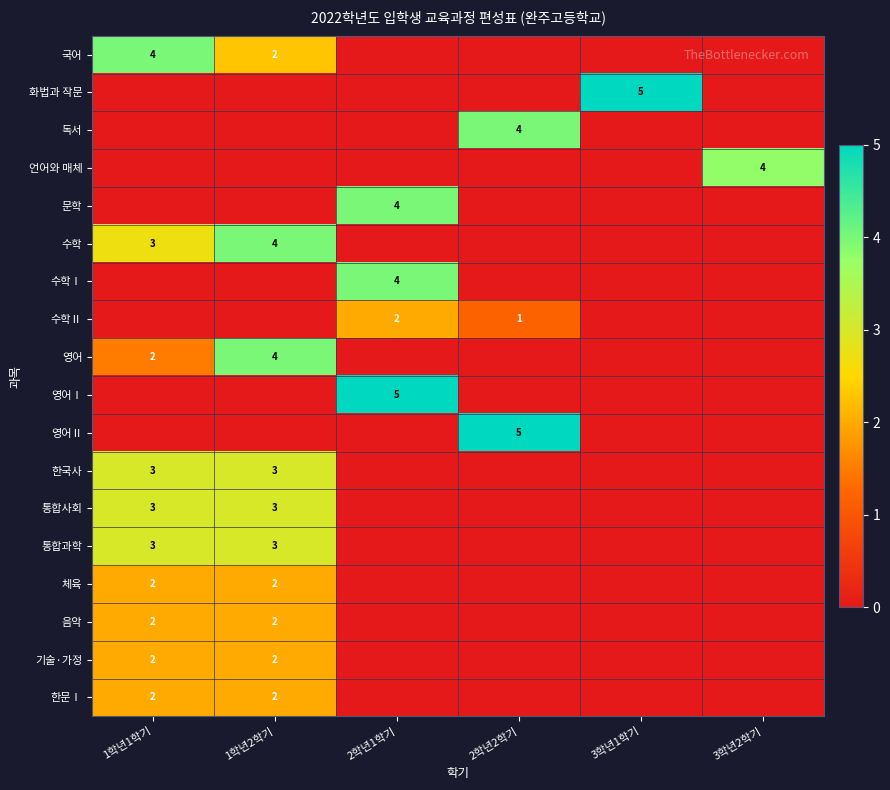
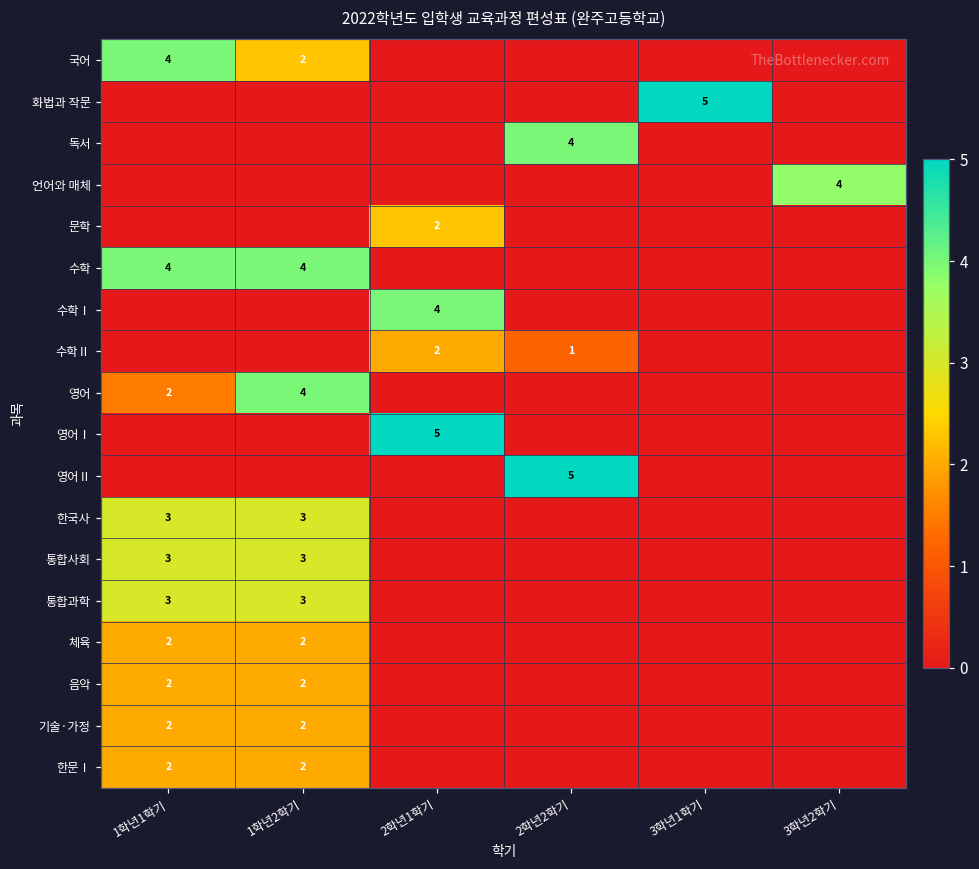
  {
    "국어": {
      "1학년1학기": 4,
      "1학년2학기": 2
    },
    "화법과 작문": {
      "3학년1학기": 5
    },
    "독서": {
      "2학년2학기": 4
    },
    "언어와 매체": {
      "3학년2학기": 4
    },
    "문학": {
-     "2학년1학기": 4
+     "2학년1학기": 2
    },
    "수학": {
-     "1학년1학기": 3,
+     "1학년1학기": 4,
      "1학년2학기": 4
    },
    "수학Ⅰ": {
      "2학년1학기": 4
    },
    "수학Ⅱ": {
      "2학년1학기": 2,
      "2학년2학기": 1
    },
    "영어": {
      "1학년1학기": 2,
      "1학년2학기": 4
    },
    "영어Ⅰ": {
      "2학년1학기": 5
    },
    "영어Ⅱ": {
      "2학년2학기": 5
    },
    "한국사": {
      "1학년1학기": 3,
      "1학년2학기": 3
    },
    "통합사회": {
      "1학년1학기": 3,
      "1학년2학기": 3
    },
    "통합과학": {
      "1학년1학기": 3,
      "1학년2학기": 3
    },
    "체육": {
      "1학년1학기": 2,
      "1학년2학기": 2
    },
    "음악": {
      "1학년1학기": 2,
      "1학년2학기": 2
    },
    "기술·가정": {
      "1학년1학기": 2,
      "1학년2학기": 2
    },
    "한문Ⅰ": {
      "1학년1학기": 2,
      "1학년2학기": 2
    }
  }
